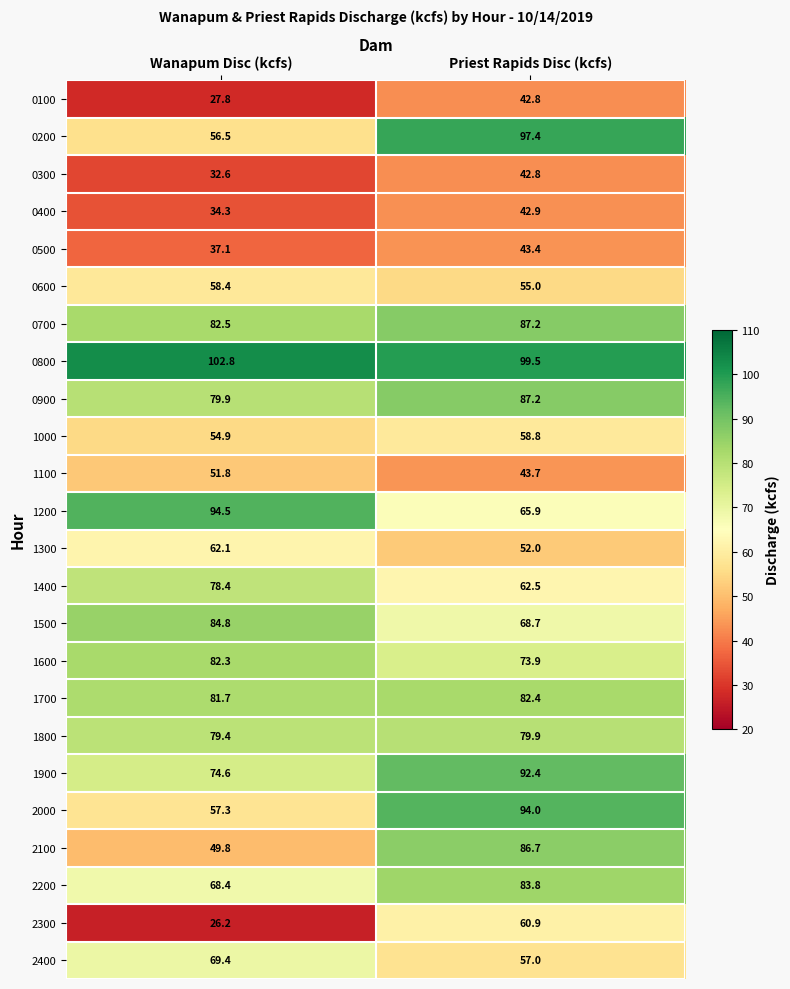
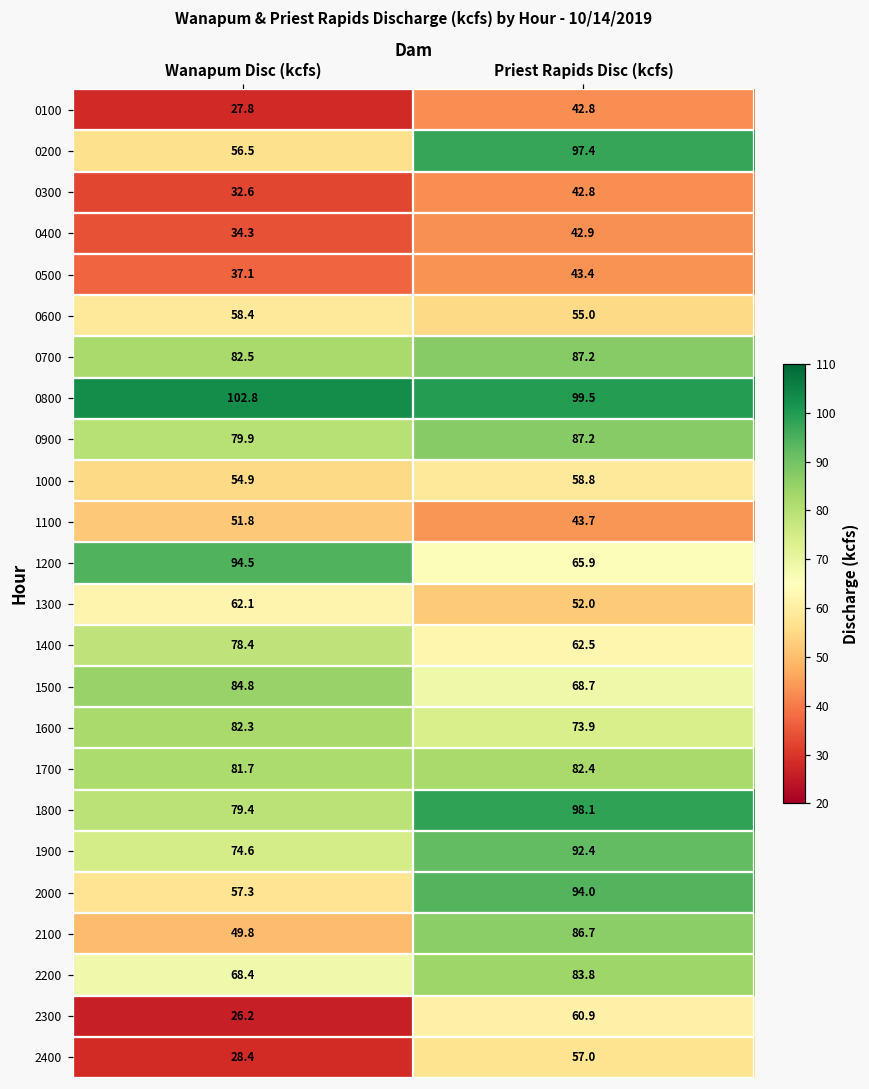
  {
    "0100": {
      "Wanapum Disc (kcfs)": 27.8,
      "Priest Rapids Disc (kcfs)": 42.8
    },
    "0200": {
      "Wanapum Disc (kcfs)": 56.5,
      "Priest Rapids Disc (kcfs)": 97.4
    },
    "0300": {
      "Wanapum Disc (kcfs)": 32.6,
      "Priest Rapids Disc (kcfs)": 42.8
    },
    "0400": {
      "Wanapum Disc (kcfs)": 34.3,
      "Priest Rapids Disc (kcfs)": 42.9
    },
    "0500": {
      "Wanapum Disc (kcfs)": 37.1,
      "Priest Rapids Disc (kcfs)": 43.4
    },
    "0600": {
      "Wanapum Disc (kcfs)": 58.4,
      "Priest Rapids Disc (kcfs)": 55.0
    },
    "0700": {
      "Wanapum Disc (kcfs)": 82.5,
      "Priest Rapids Disc (kcfs)": 87.2
    },
    "0800": {
      "Wanapum Disc (kcfs)": 102.8,
      "Priest Rapids Disc (kcfs)": 99.5
    },
    "0900": {
      "Wanapum Disc (kcfs)": 79.9,
      "Priest Rapids Disc (kcfs)": 87.2
    },
    "1000": {
      "Wanapum Disc (kcfs)": 54.9,
      "Priest Rapids Disc (kcfs)": 58.8
    },
    "1100": {
      "Wanapum Disc (kcfs)": 51.8,
      "Priest Rapids Disc (kcfs)": 43.7
    },
    "1200": {
      "Wanapum Disc (kcfs)": 94.5,
      "Priest Rapids Disc (kcfs)": 65.9
    },
    "1300": {
      "Wanapum Disc (kcfs)": 62.1,
      "Priest Rapids Disc (kcfs)": 52.0
    },
    "1400": {
      "Wanapum Disc (kcfs)": 78.4,
      "Priest Rapids Disc (kcfs)": 62.5
    },
    "1500": {
      "Wanapum Disc (kcfs)": 84.8,
      "Priest Rapids Disc (kcfs)": 68.7
    },
    "1600": {
      "Wanapum Disc (kcfs)": 82.3,
      "Priest Rapids Disc (kcfs)": 73.9
    },
    "1700": {
      "Wanapum Disc (kcfs)": 81.7,
      "Priest Rapids Disc (kcfs)": 82.4
    },
    "1800": {
      "Wanapum Disc (kcfs)": 79.4,
-     "Priest Rapids Disc (kcfs)": 79.9
+     "Priest Rapids Disc (kcfs)": 98.1
    },
    "1900": {
      "Wanapum Disc (kcfs)": 74.6,
      "Priest Rapids Disc (kcfs)": 92.4
    },
    "2000": {
      "Wanapum Disc (kcfs)": 57.3,
      "Priest Rapids Disc (kcfs)": 94.0
    },
    "2100": {
      "Wanapum Disc (kcfs)": 49.8,
      "Priest Rapids Disc (kcfs)": 86.7
    },
    "2200": {
      "Wanapum Disc (kcfs)": 68.4,
      "Priest Rapids Disc (kcfs)": 83.8
    },
    "2300": {
      "Wanapum Disc (kcfs)": 26.2,
      "Priest Rapids Disc (kcfs)": 60.9
    },
    "2400": {
-     "Wanapum Disc (kcfs)": 69.4,
+     "Wanapum Disc (kcfs)": 28.4,
      "Priest Rapids Disc (kcfs)": 57.0
    }
  }
